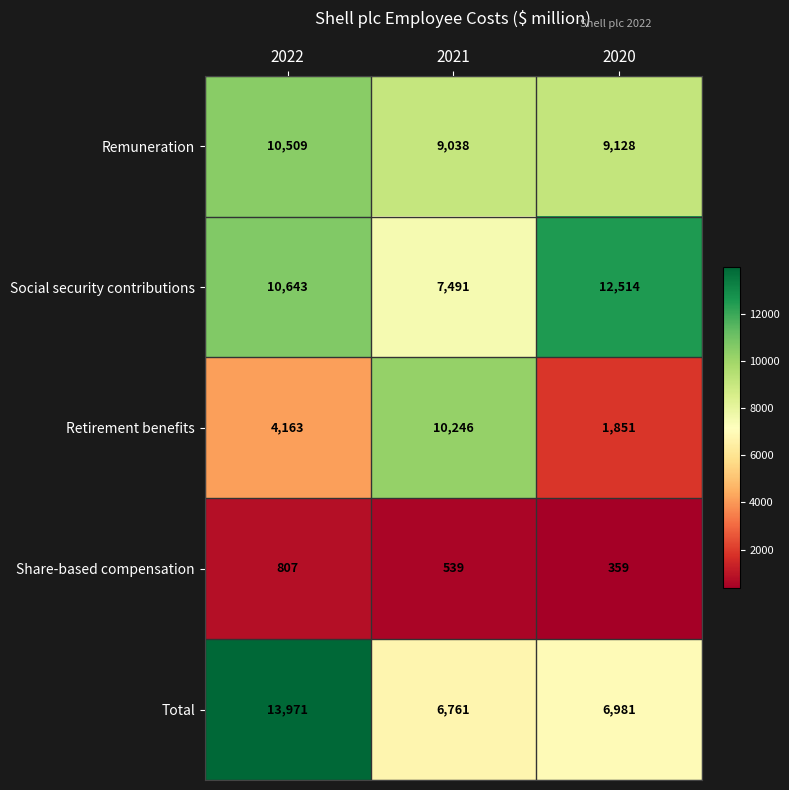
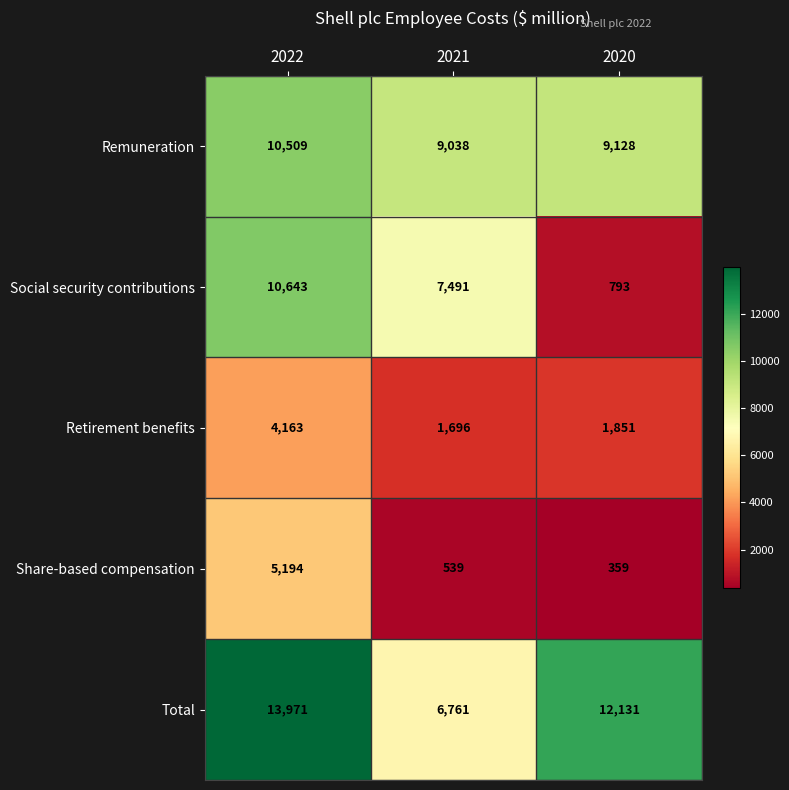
  {
    "Remuneration": {
      "2022": "10,509",
      "2021": "9,038",
      "2020": "9,128"
    },
    "Social security contributions": {
      "2022": "10,643",
      "2021": "7,491",
-     "2020": "12,514"
+     "2020": "793"
    },
    "Retirement benefits": {
      "2022": "4,163",
-     "2021": "10,246",
+     "2021": "1,696",
      "2020": "1,851"
    },
    "Share-based compensation": {
-     "2022": "807",
+     "2022": "5,194",
      "2021": "539",
      "2020": "359"
    },
    "Total": {
      "2022": "13,971",
      "2021": "6,761",
-     "2020": "6,981"
+     "2020": "12,131"
    }
  }
